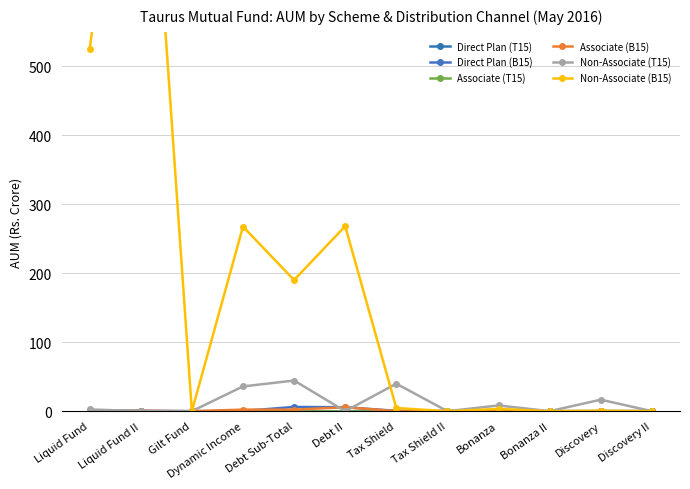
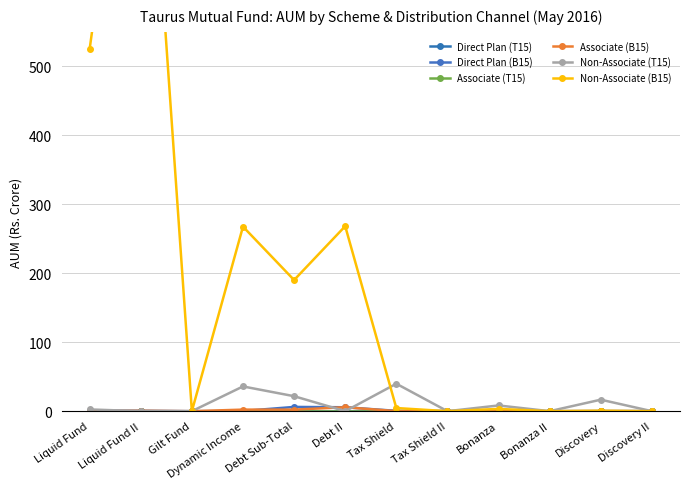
  {
    "Direct Plan (B15)": {
      "Debt Sub-Total": 10
    },
    "Non-Associate (T15)": {
      "Dynamic Income": 40,
-     "Debt Sub-Total": 40,
+     "Debt Sub-Total": 20,
      "Tax Shield": 40,
      "Bonanza": 10,
      "Discovery": 20
    },
    "Non-Associate (B15)": {
      "Liquid Fund": 530,
      "Dynamic Income": 270,
      "Debt Sub-Total": 190,
      "Debt II": 270,
      "Tax Shield": 0
    }
  }
